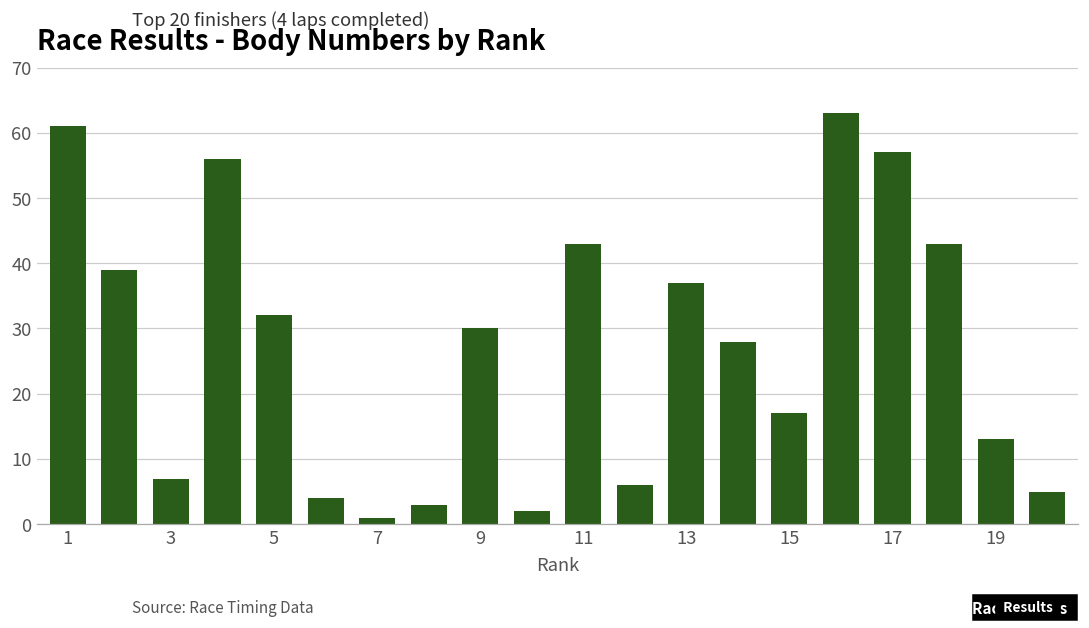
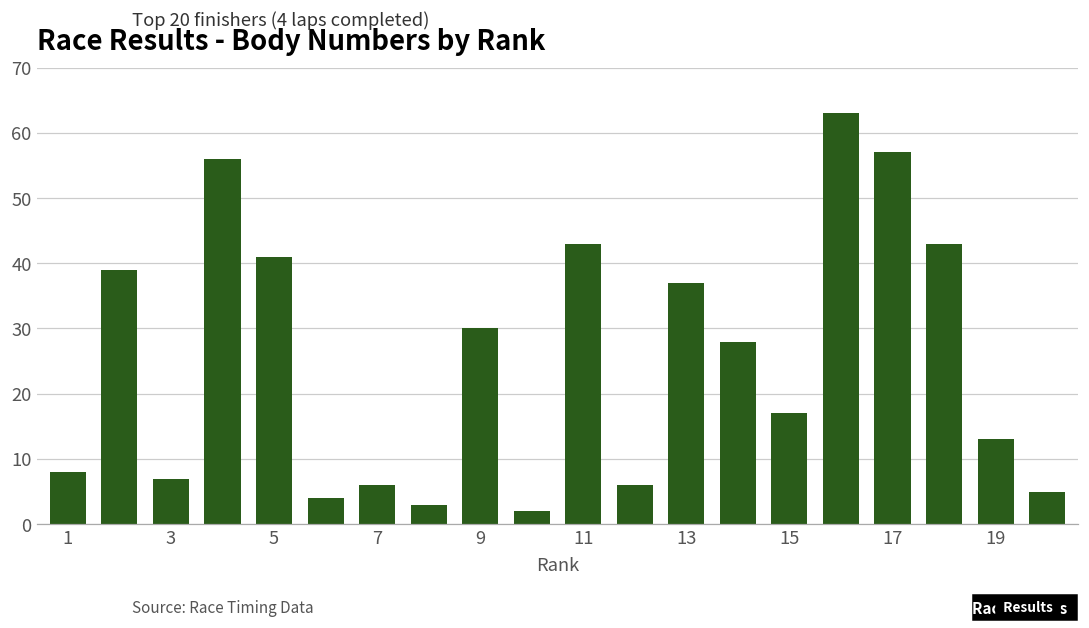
  {
-   "1": 61,
+   "1": 8,
    "3": 7,
-   "5": 32,
-   "7": 1,
+   "5": 41,
+   "7": 6,
    "9": 30,
    "11": 43,
    "13": 37,
    "15": 17,
    "17": 57,
    "19": 13
  }
